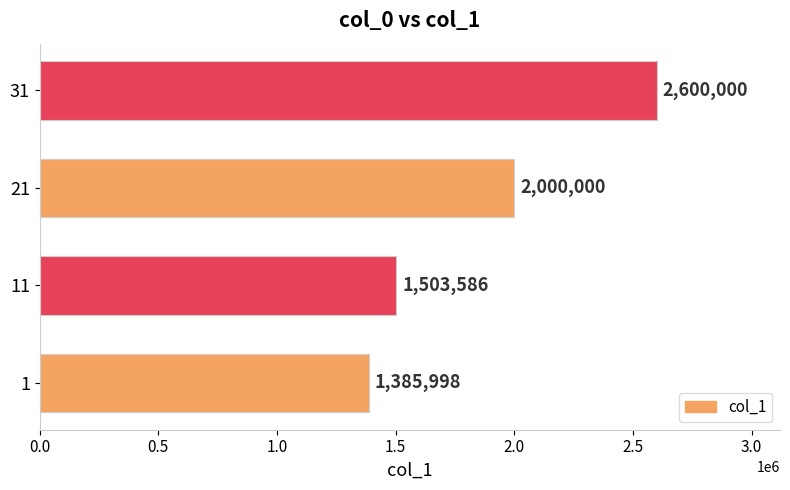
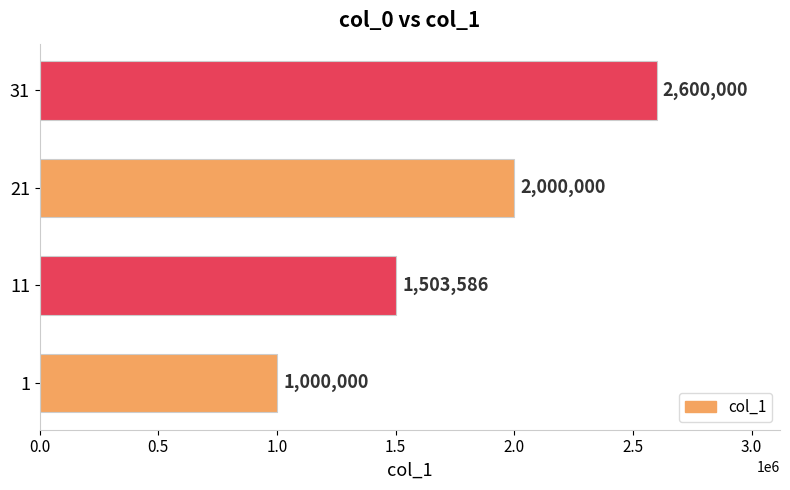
  {
    "31": "2,600,000",
    "21": "2,000,000",
    "11": "1,503,586",
-   "1": "1,385,998"
+   "1": "1,000,000"
  }
